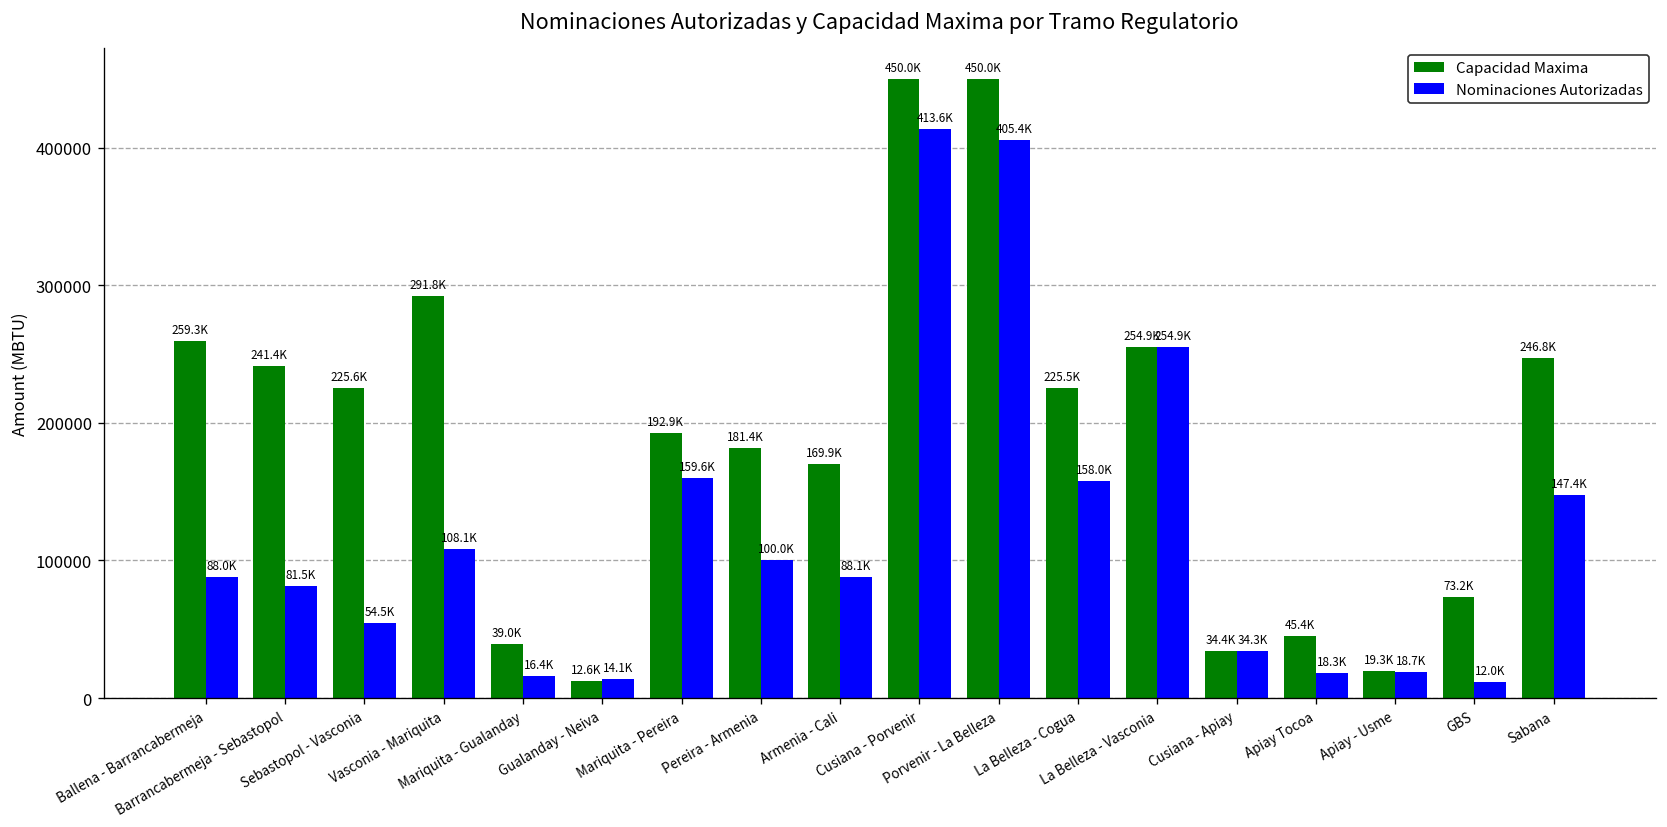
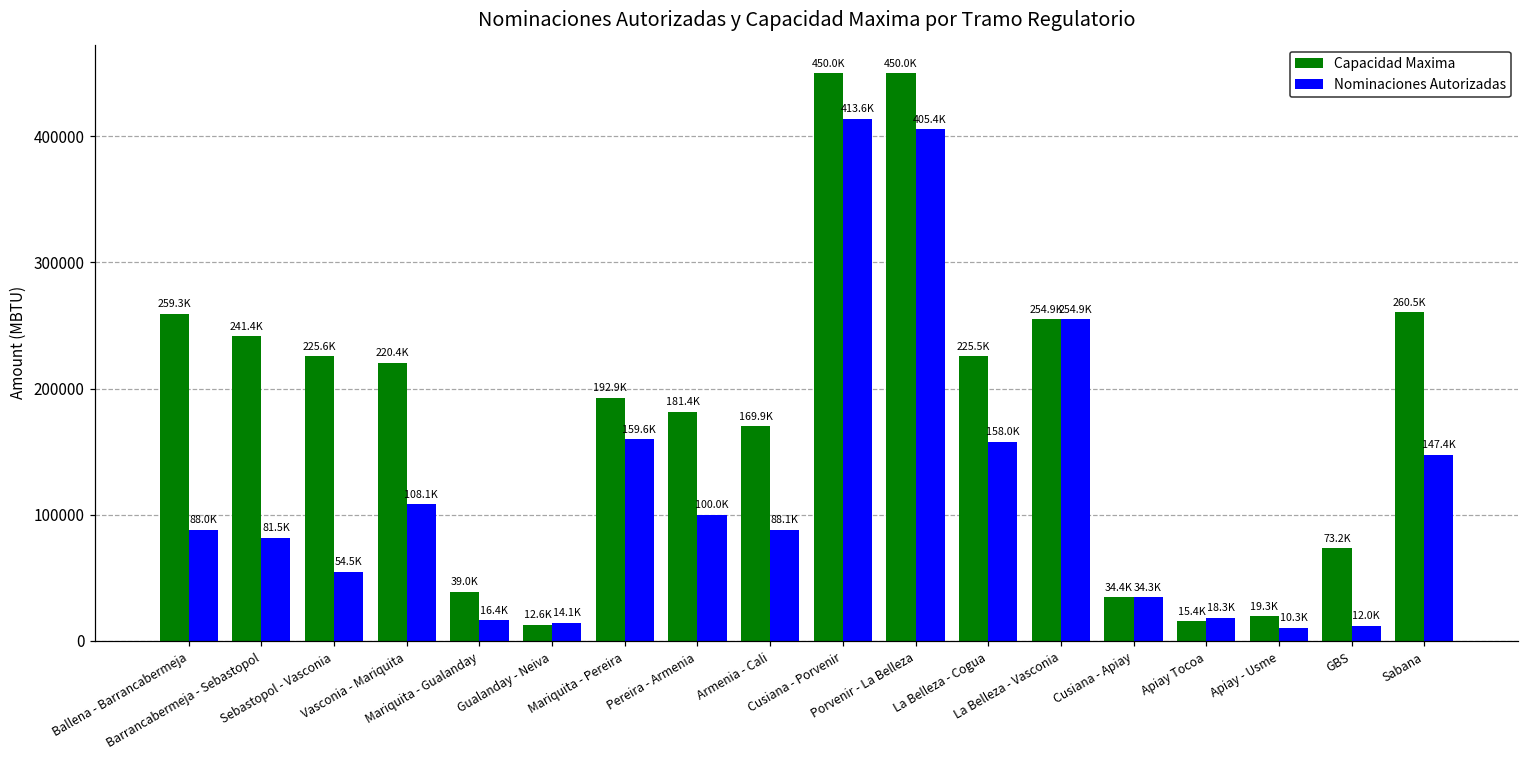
  {
    "Capacidad Maxima": {
      "Ballena - Barrancabermeja": "259.3K",
      "Barrancabermeja - Sebastopol": "241.4K",
      "Sebastopol - Vasconia": "225.6K",
-     "Vasconia - Mariquita": "291.8K",
+     "Vasconia - Mariquita": "220.4K",
      "Mariquita - Gualanday": "39.0K",
      "Gualanday - Neiva": "12.6K",
      "Mariquita - Pereira": "192.9K",
      "Pereira - Armenia": "181.4K",
      "Armenia - Cali": "169.9K",
      "Cusiana - Porvenir": "450.0K",
      "Porvenir - La Belleza": "450.0K",
      "La Belleza - Cogua": "225.5K",
      "La Belleza - Vasconia": "254.9K",
      "Cusiana - Apiay": "34.4K",
-     "Apiay Tocoa": "45.4K",
+     "Apiay Tocoa": "15.4K",
      "Apiay - Usme": "19.3K",
      "GBS": "73.2K",
-     "Sabana": "246.8K"
+     "Sabana": "260.5K"
    },
    "Nominaciones Autorizadas": {
      "Ballena - Barrancabermeja": "88.0K",
      "Barrancabermeja - Sebastopol": "81.5K",
      "Sebastopol - Vasconia": "54.5K",
      "Vasconia - Mariquita": "108.1K",
      "Mariquita - Gualanday": "16.4K",
      "Gualanday - Neiva": "14.1K",
      "Mariquita - Pereira": "159.6K",
      "Pereira - Armenia": "100.0K",
      "Armenia - Cali": "88.1K",
      "Cusiana - Porvenir": "413.6K",
      "Porvenir - La Belleza": "405.4K",
      "La Belleza - Cogua": "158.0K",
      "La Belleza - Vasconia": "254.9K",
      "Cusiana - Apiay": "34.3K",
      "Apiay Tocoa": "18.3K",
-     "Apiay - Usme": "18.7K",
+     "Apiay - Usme": "10.3K",
      "GBS": "12.0K",
      "Sabana": "147.4K"
    }
  }
